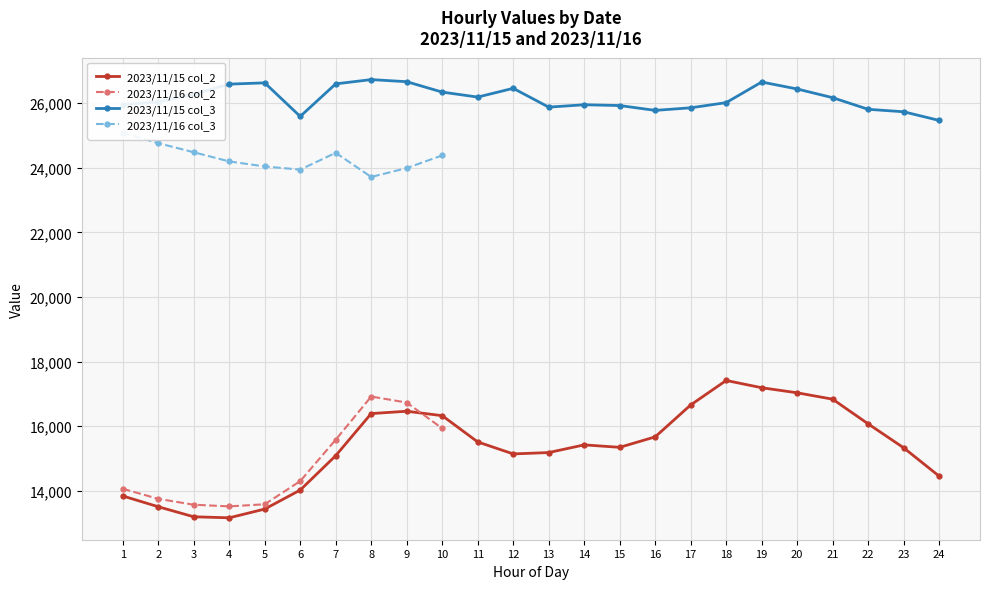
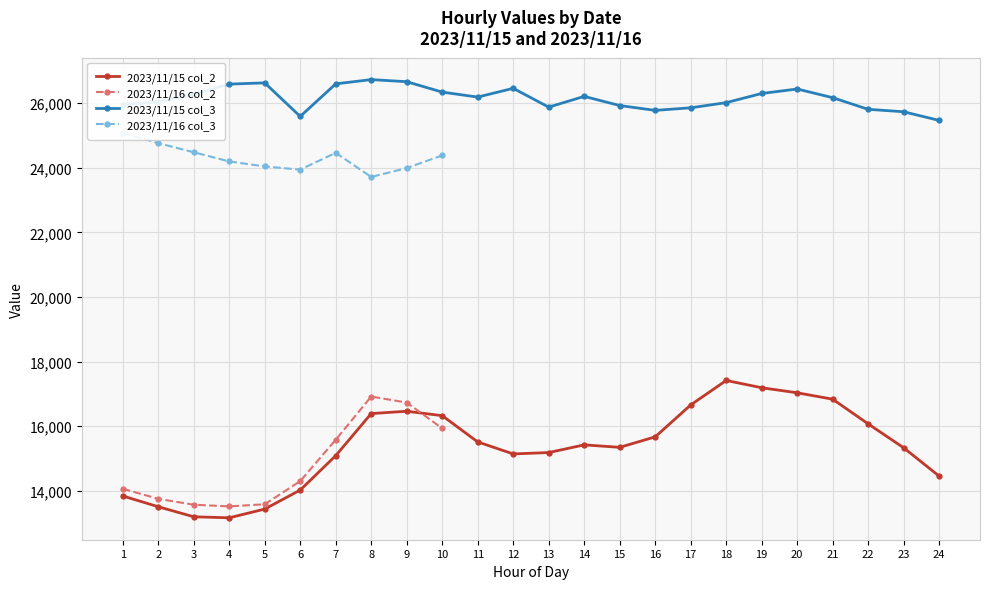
  {
    "2023/11/15 col_2": {
      "1": "13,800",
      "2": "13,500",
      "3": "13,200",
      "4": "13,200",
      "5": "13,400",
      "6": "14,000",
      "7": "15,100",
      "8": "16,400",
      "9": "16,500",
      "10": "16,300",
      "11": "15,500",
      "12": "15,100",
      "13": "15,200",
      "14": "15,400",
      "15": "15,300",
      "16": "15,700",
      "17": "16,700",
      "18": "17,400",
      "19": "17,200",
      "20": "17,000",
      "21": "16,800",
      "22": "16,100",
      "23": "15,300",
      "24": "14,500"
    },
    "2023/11/16 col_2": {
      "1": "14,100",
      "2": "13,800",
      "3": "13,600",
      "4": "13,500",
      "5": "13,600",
      "6": "14,300",
      "7": "15,600",
      "8": "16,900",
      "9": "16,700",
      "10": "15,900"
    },
    "2023/11/15 col_3": {
      "4": "26,600",
      "5": "26,600",
      "6": "25,600",
      "7": "26,600",
      "8": "26,700",
      "9": "26,700",
      "10": "26,300",
      "11": "26,200",
      "12": "26,500",
      "13": "25,900",
-     "14": "26,000",
+     "14": "26,200",
      "15": "25,900",
      "16": "25,800",
      "17": "25,900",
      "18": "26,000",
-     "19": "26,700",
+     "19": "26,300",
      "20": "26,400",
      "21": "26,200",
      "22": "25,800",
      "23": "25,700",
      "24": "25,500"
    },
    "2023/11/16 col_3": {
      "2": "24,800",
      "3": "24,500",
      "4": "24,200",
      "5": "24,000",
      "6": "23,900",
      "7": "24,500",
      "8": "23,700",
      "9": "24,000",
      "10": "24,400"
    }
  }
